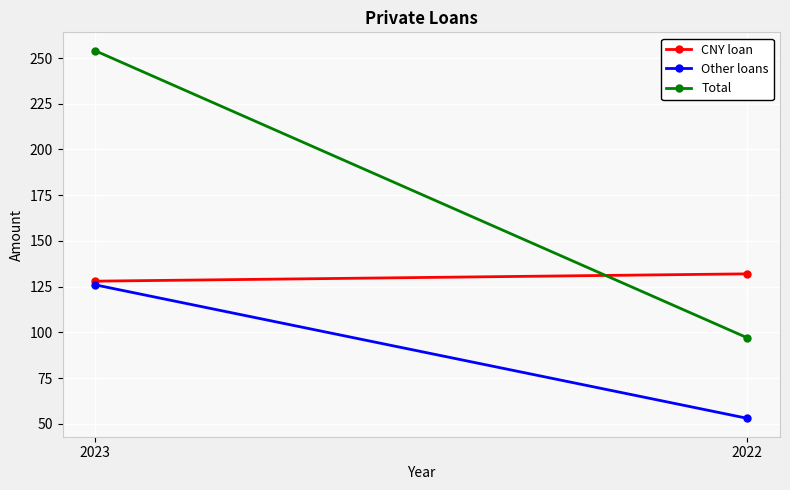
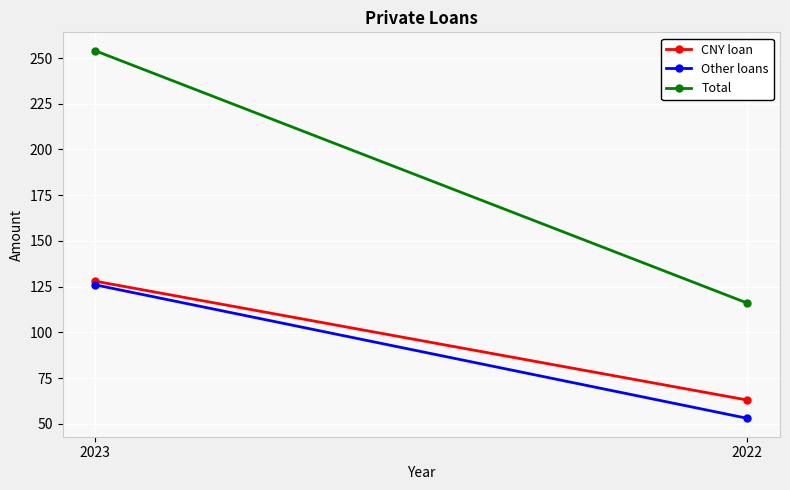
  {
    "CNY loan": {
      "2023": 128,
-     "2022": 132
+     "2022": 63
    },
    "Other loans": {
      "2023": 126,
      "2022": 53
    },
    "Total": {
      "2023": 254,
-     "2022": 97
+     "2022": 116
    }
  }
